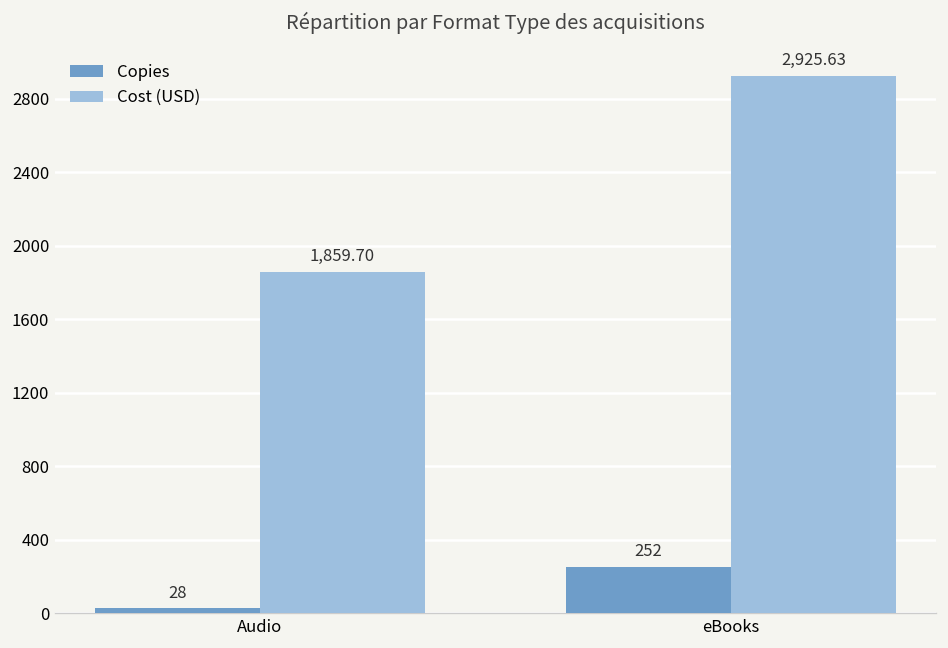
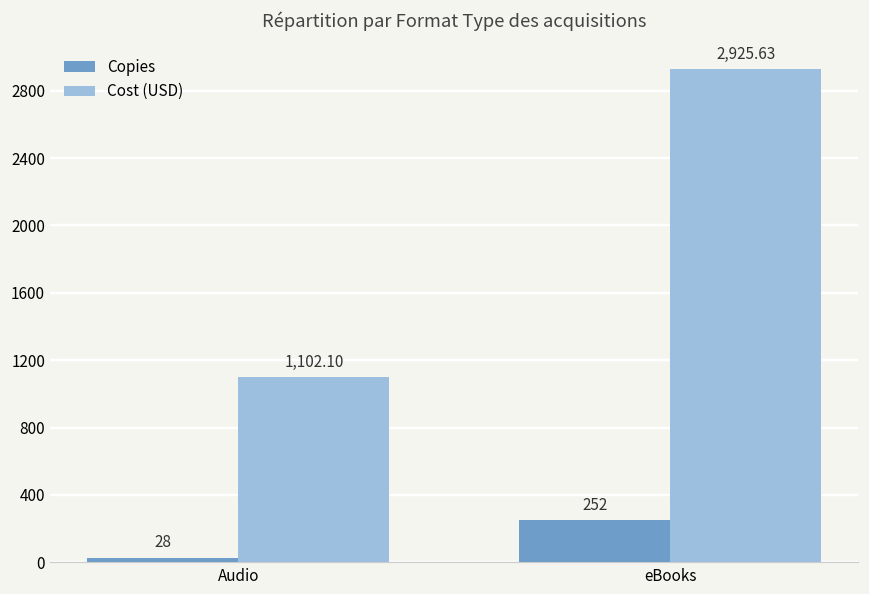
  {
    "Copies": {
      "Audio": "28",
      "eBooks": "252"
    },
    "Cost (USD)": {
-     "Audio": "1,859.70",
+     "Audio": "1,102.10",
      "eBooks": "2,925.63"
    }
  }
